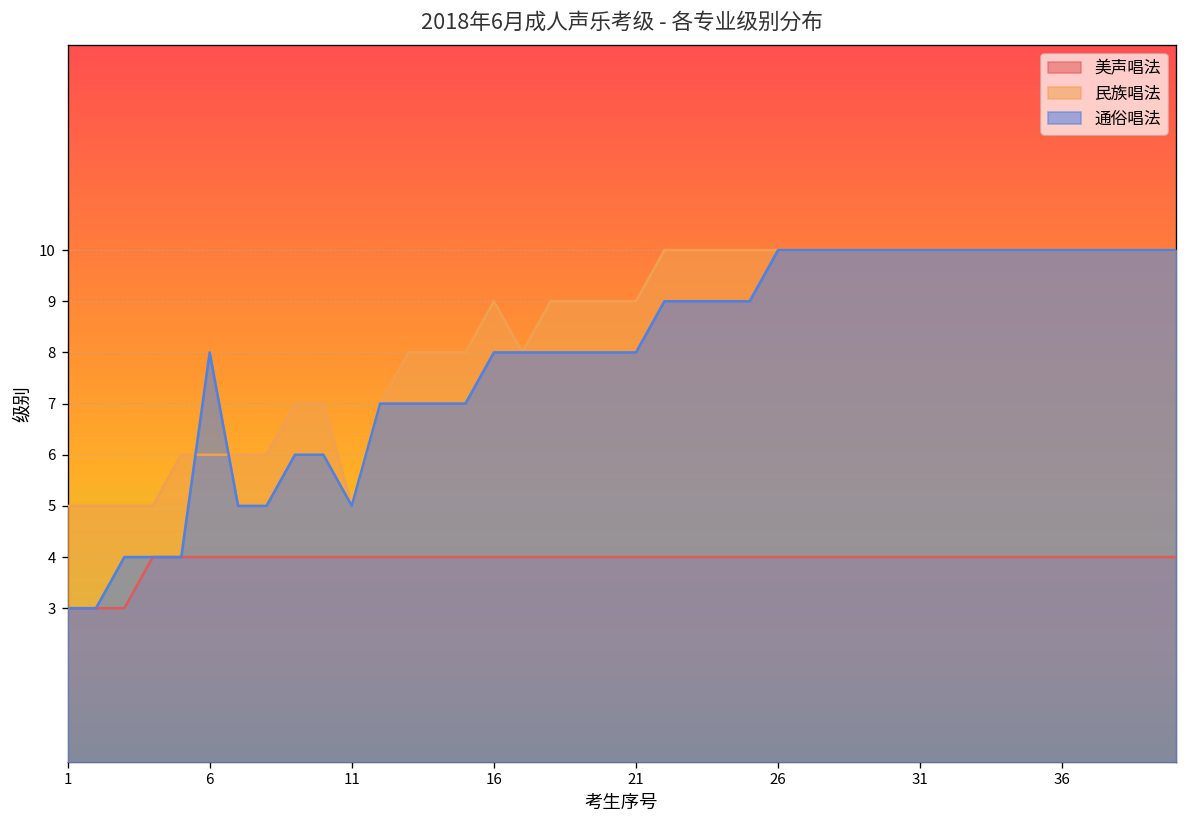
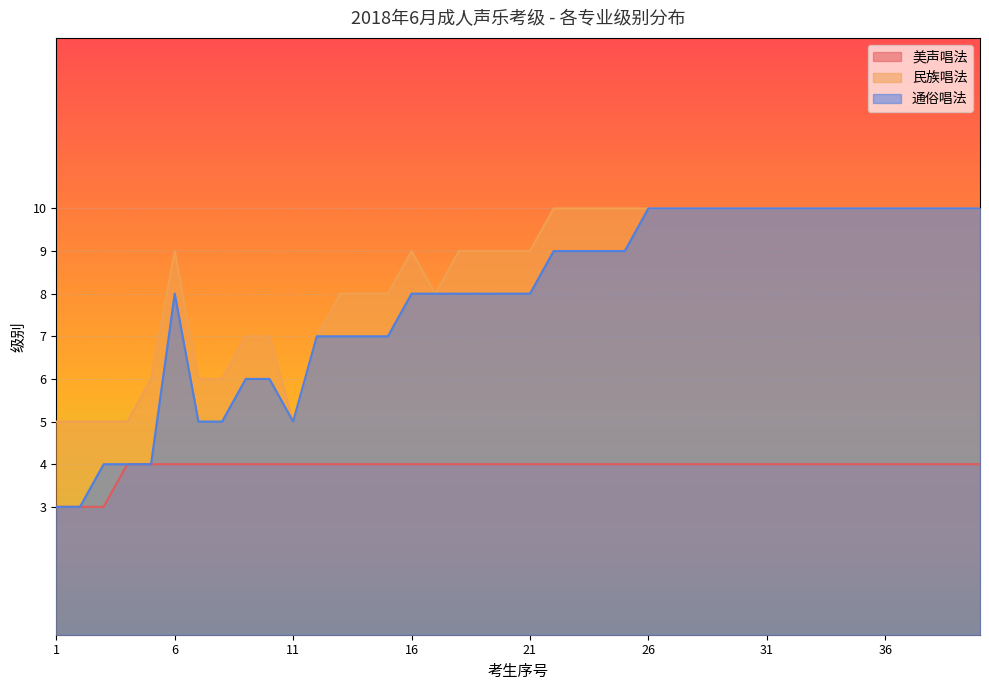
  {
    "美声唱法": {
      "6": 4,
      "11": 4,
      "16": 4,
      "21": 4,
      "26": 4,
      "31": 4,
      "36": 4
    },
    "民族唱法": {
      "1": 5,
-     "6": 6,
+     "6": 9,
      "16": 9,
      "21": 9
    },
    "通俗唱法": {
      "6": 8,
      "16": 8,
      "21": 8
    }
  }
